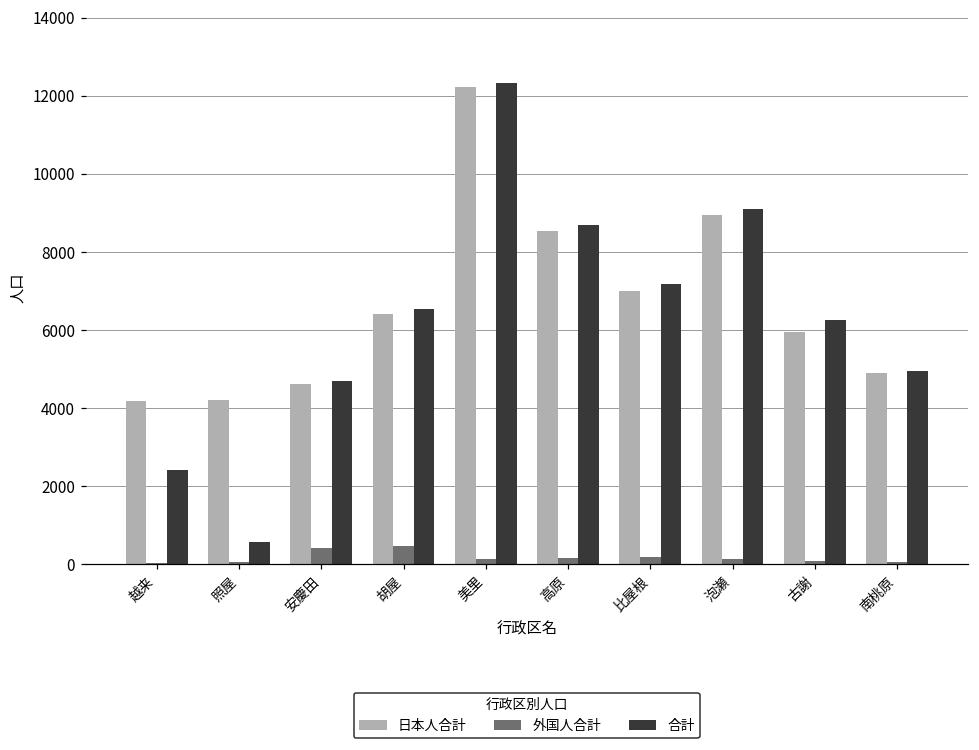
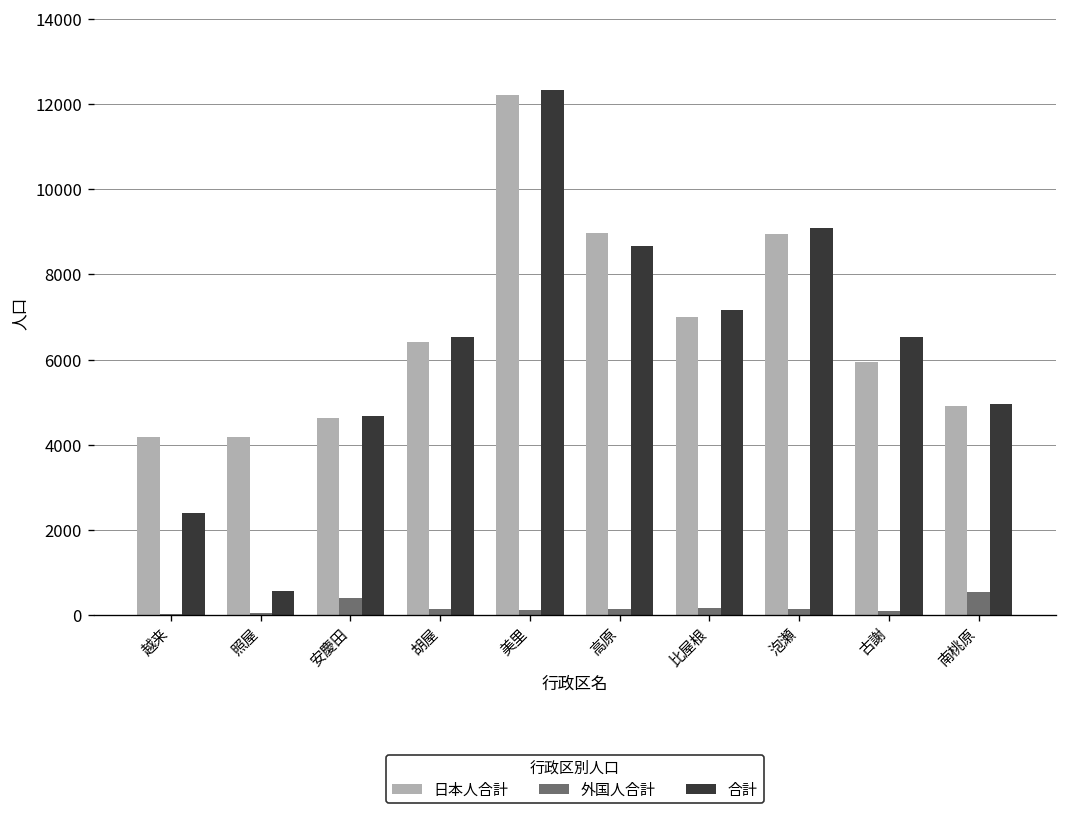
  {
    "日本人合計": {
      "越来": 4200,
      "照屋": 4200,
      "安慶田": 4600,
      "胡屋": 6400,
      "美里": 12200,
-     "高原": 8500,
+     "高原": 9000,
      "比屋根": 7000,
      "泡瀬": 9000,
      "古謝": 6000,
      "南桃原": 4900
    },
    "外国人合計": {
      "安慶田": 400,
-     "胡屋": 500,
+     "胡屋": 100,
      "美里": 100,
      "高原": 100,
      "比屋根": 200,
      "泡瀬": 100,
      "古謝": 100,
-     "南桃原": 100
+     "南桃原": 500
    },
    "合計": {
      "越来": 2400,
      "照屋": 600,
      "安慶田": 4700,
      "胡屋": 6500,
      "美里": 12300,
      "高原": 8700,
      "比屋根": 7200,
      "泡瀬": 9100,
-     "古謝": 6200,
+     "古謝": 6500,
      "南桃原": 5000
    }
  }
